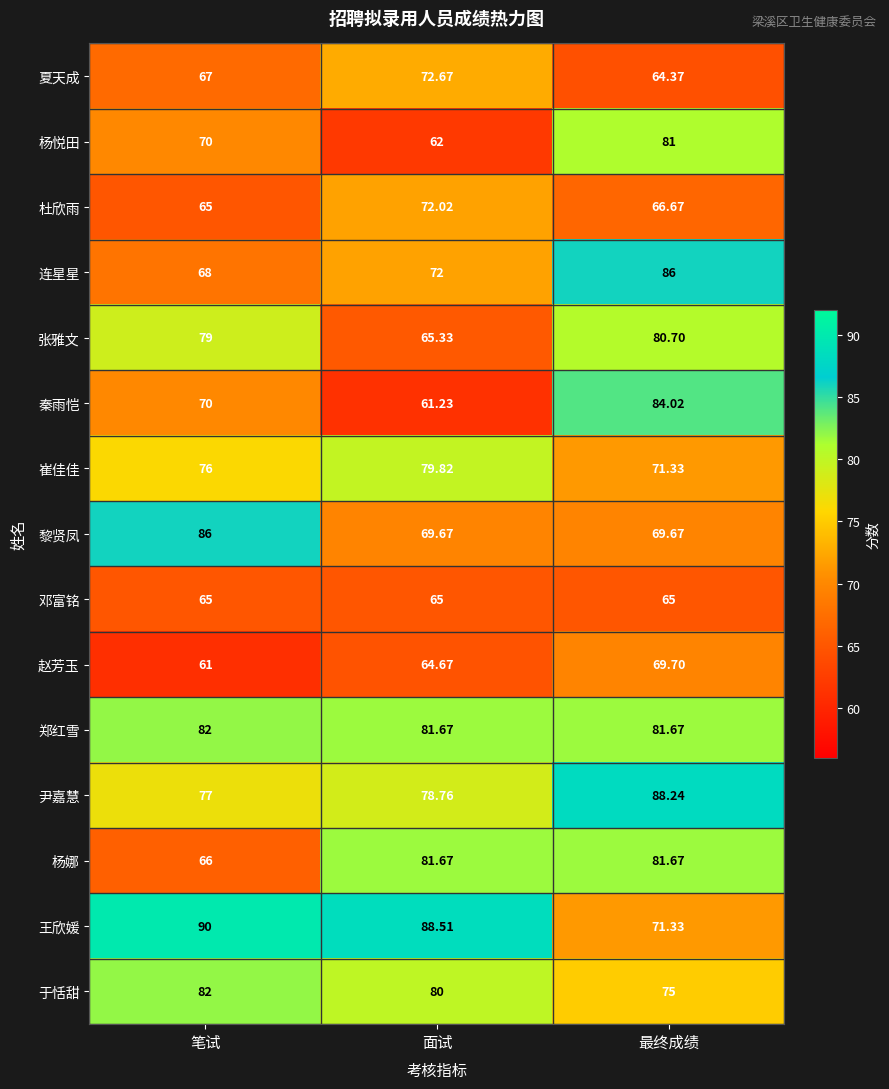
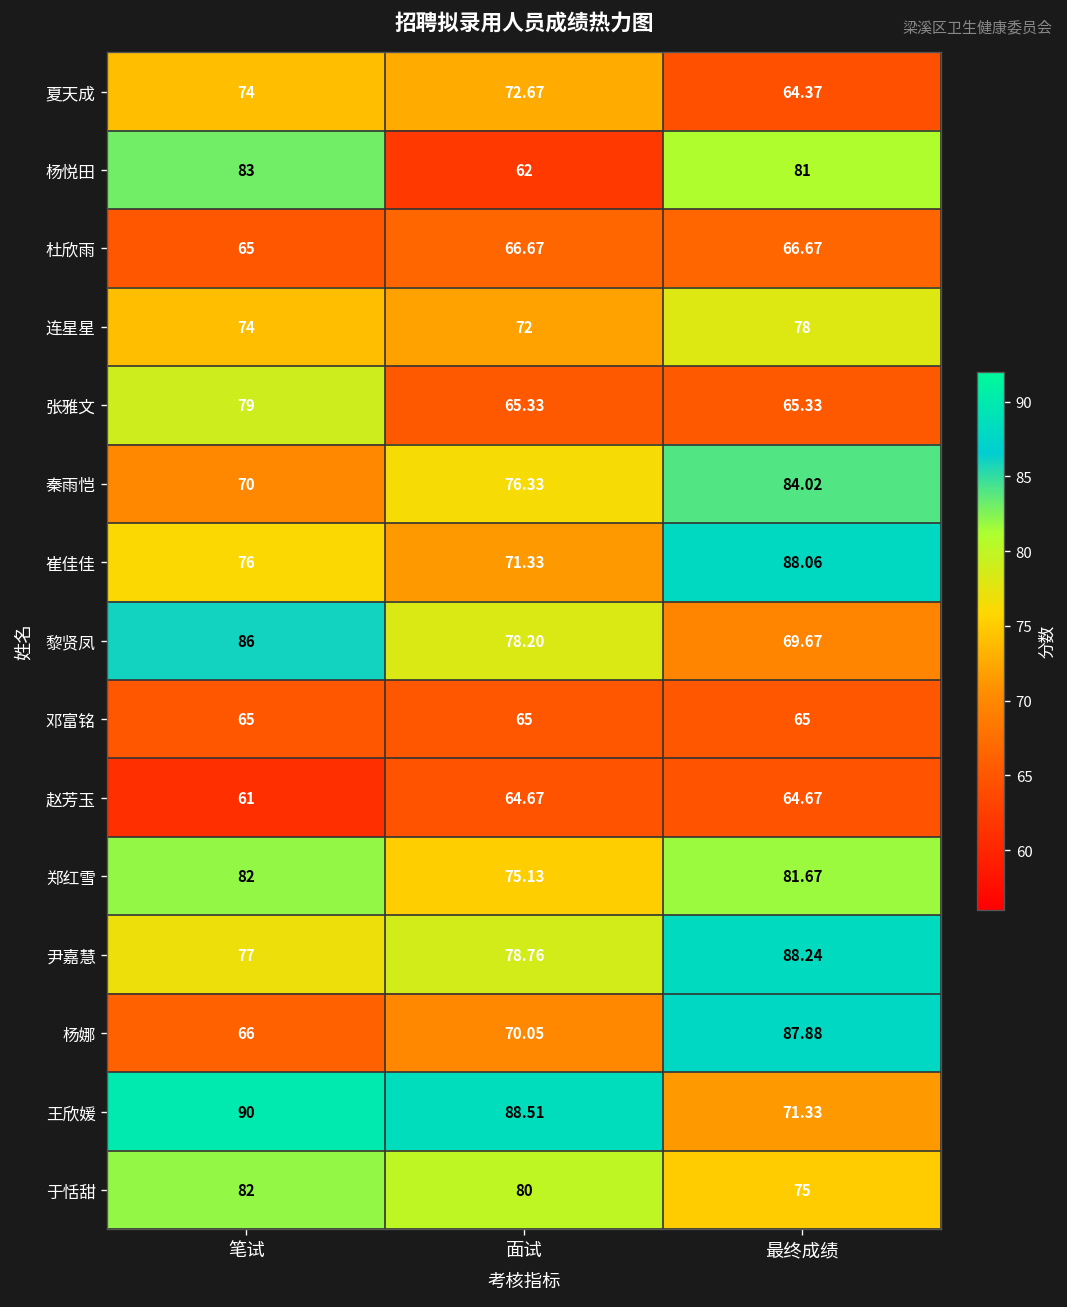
  {
    "夏天成": {
-     "笔试": 67,
+     "笔试": 74,
      "面试": 72.67,
      "最终成绩": 64.37
    },
    "杨悦田": {
-     "笔试": 70,
+     "笔试": 83,
      "面试": 62,
      "最终成绩": 81
    },
    "杜欣雨": {
      "笔试": 65,
-     "面试": 72.02,
+     "面试": 66.67,
      "最终成绩": 66.67
    },
    "连星星": {
-     "笔试": 68,
+     "笔试": 74,
      "面试": 72,
-     "最终成绩": 86
+     "最终成绩": 78
    },
    "张雅文": {
      "笔试": 79,
      "面试": 65.33,
-     "最终成绩": 80.70
+     "最终成绩": 65.33
    },
    "秦雨恺": {
      "笔试": 70,
-     "面试": 61.23,
+     "面试": 76.33,
      "最终成绩": 84.02
    },
    "崔佳佳": {
      "笔试": 76,
-     "面试": 79.82,
-     "最终成绩": 71.33
+     "面试": 71.33,
+     "最终成绩": 88.06
    },
    "黎贤凤": {
      "笔试": 86,
-     "面试": 69.67,
+     "面试": 78.20,
      "最终成绩": 69.67
    },
    "邓富铭": {
      "笔试": 65,
      "面试": 65,
      "最终成绩": 65
    },
    "赵芳玉": {
      "笔试": 61,
      "面试": 64.67,
-     "最终成绩": 69.70
+     "最终成绩": 64.67
    },
    "郑红雪": {
      "笔试": 82,
-     "面试": 81.67,
+     "面试": 75.13,
      "最终成绩": 81.67
    },
    "尹嘉慧": {
      "笔试": 77,
      "面试": 78.76,
      "最终成绩": 88.24
    },
    "杨娜": {
      "笔试": 66,
-     "面试": 81.67,
-     "最终成绩": 81.67
+     "面试": 70.05,
+     "最终成绩": 87.88
    },
    "王欣媛": {
      "笔试": 90,
      "面试": 88.51,
      "最终成绩": 71.33
    },
    "于恬甜": {
      "笔试": 82,
      "面试": 80,
      "最终成绩": 75
    }
  }
